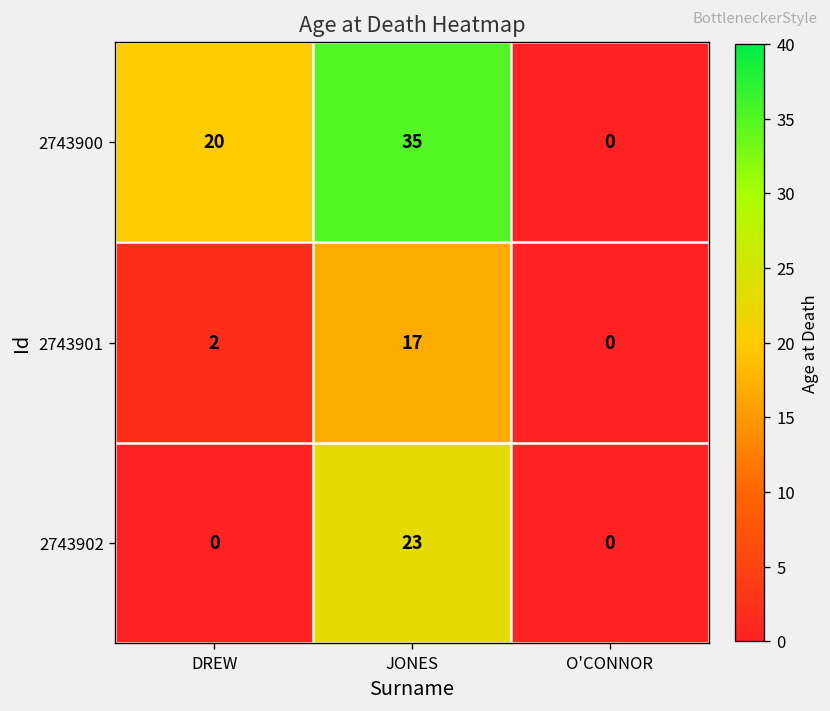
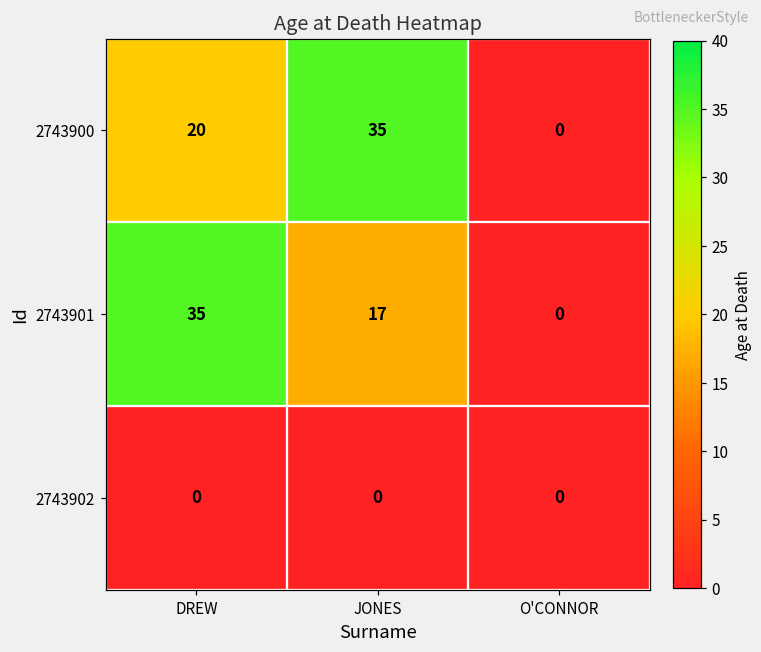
  {
    "2743900": {
      "DREW": 20,
      "JONES": 35,
      "O'CONNOR": 0
    },
    "2743901": {
-     "DREW": 2,
+     "DREW": 35,
      "JONES": 17,
      "O'CONNOR": 0
    },
    "2743902": {
      "DREW": 0,
-     "JONES": 23,
+     "JONES": 0,
      "O'CONNOR": 0
    }
  }
